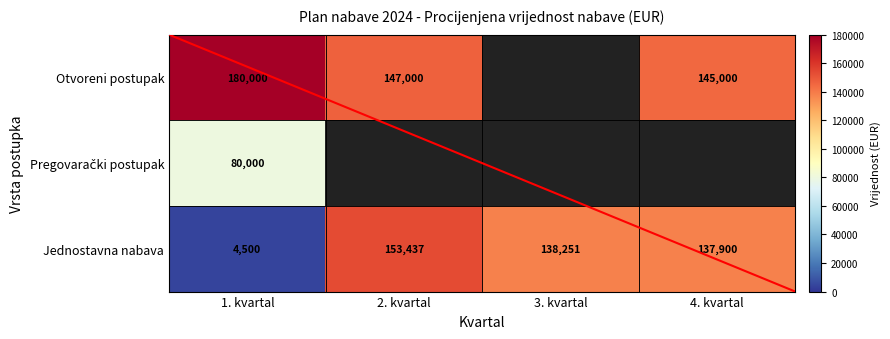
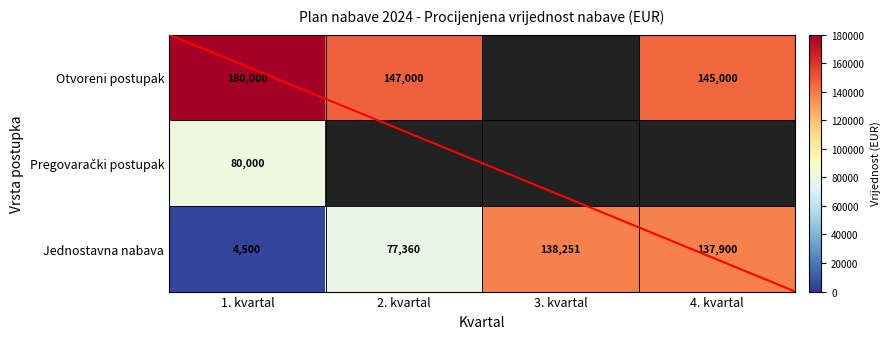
  {
    "Otvoreni postupak": {
      "1. kvartal": "180,000",
      "2. kvartal": "147,000",
      "4. kvartal": "145,000"
    },
    "Pregovarački postupak": {
      "1. kvartal": "80,000"
    },
    "Jednostavna nabava": {
      "1. kvartal": "4,500",
-     "2. kvartal": "153,437",
+     "2. kvartal": "77,360",
      "3. kvartal": "138,251",
      "4. kvartal": "137,900"
    }
  }
